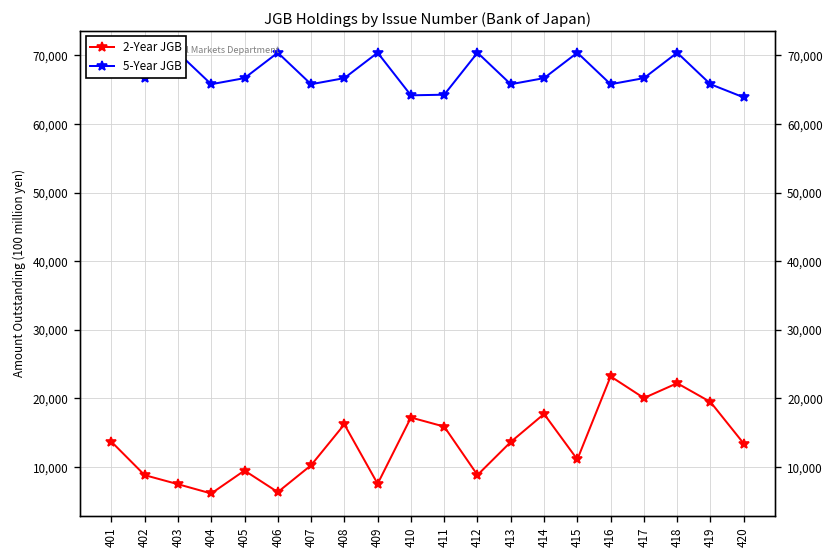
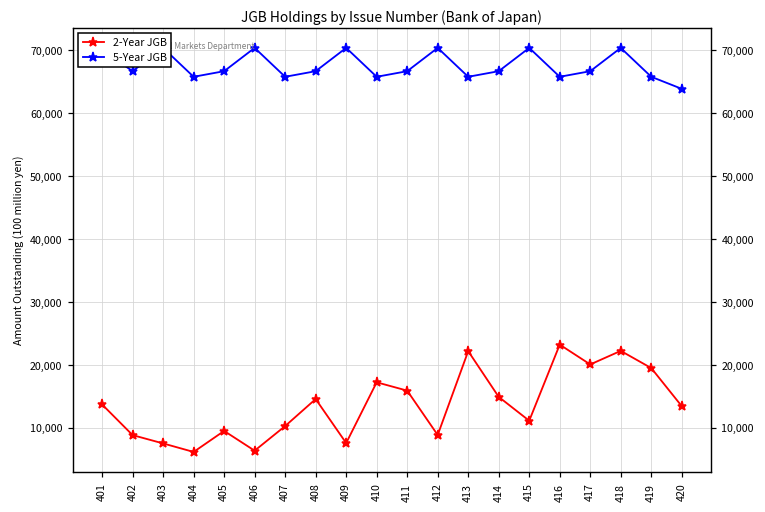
  {
    "2-Year JGB": {
      "401": "14,000",
      "402": "9,000",
      "403": "7,000",
      "404": "6,000",
      "405": "9,000",
      "406": "6,000",
      "407": "10,000",
-     "408": "16,000",
+     "408": "15,000",
      "409": "8,000",
      "410": "17,000",
      "411": "16,000",
      "412": "9,000",
-     "413": "14,000",
-     "414": "18,000",
+     "413": "22,000",
+     "414": "15,000",
      "415": "11,000",
      "416": "23,000",
      "417": "20,000",
      "418": "22,000",
      "419": "19,000",
      "420": "13,000"
    },
    "5-Year JGB": {
      "402": "67,000",
      "404": "66,000",
      "405": "67,000",
      "406": "70,000",
      "407": "66,000",
      "408": "67,000",
      "409": "70,000",
-     "410": "64,000",
-     "411": "64,000",
+     "410": "66,000",
+     "411": "67,000",
      "412": "70,000",
      "413": "66,000",
      "414": "67,000",
      "415": "70,000",
      "416": "66,000",
      "417": "67,000",
      "418": "70,000",
      "419": "66,000",
      "420": "64,000"
    }
  }
